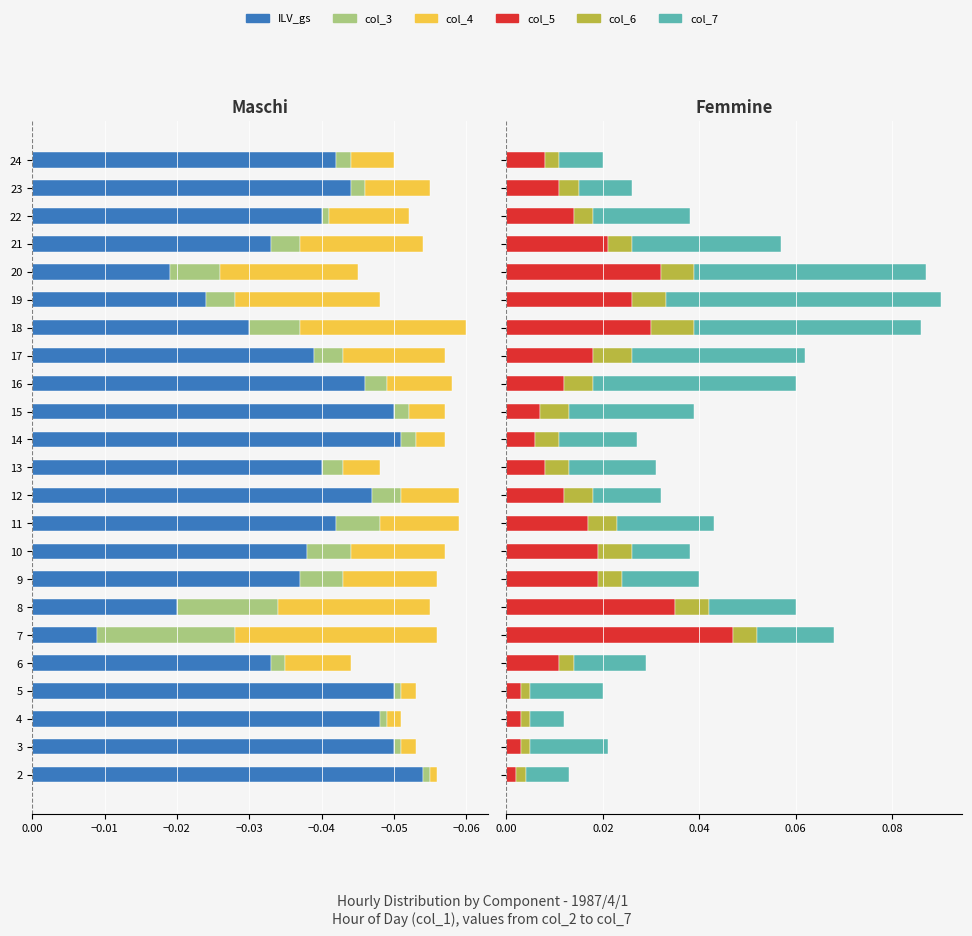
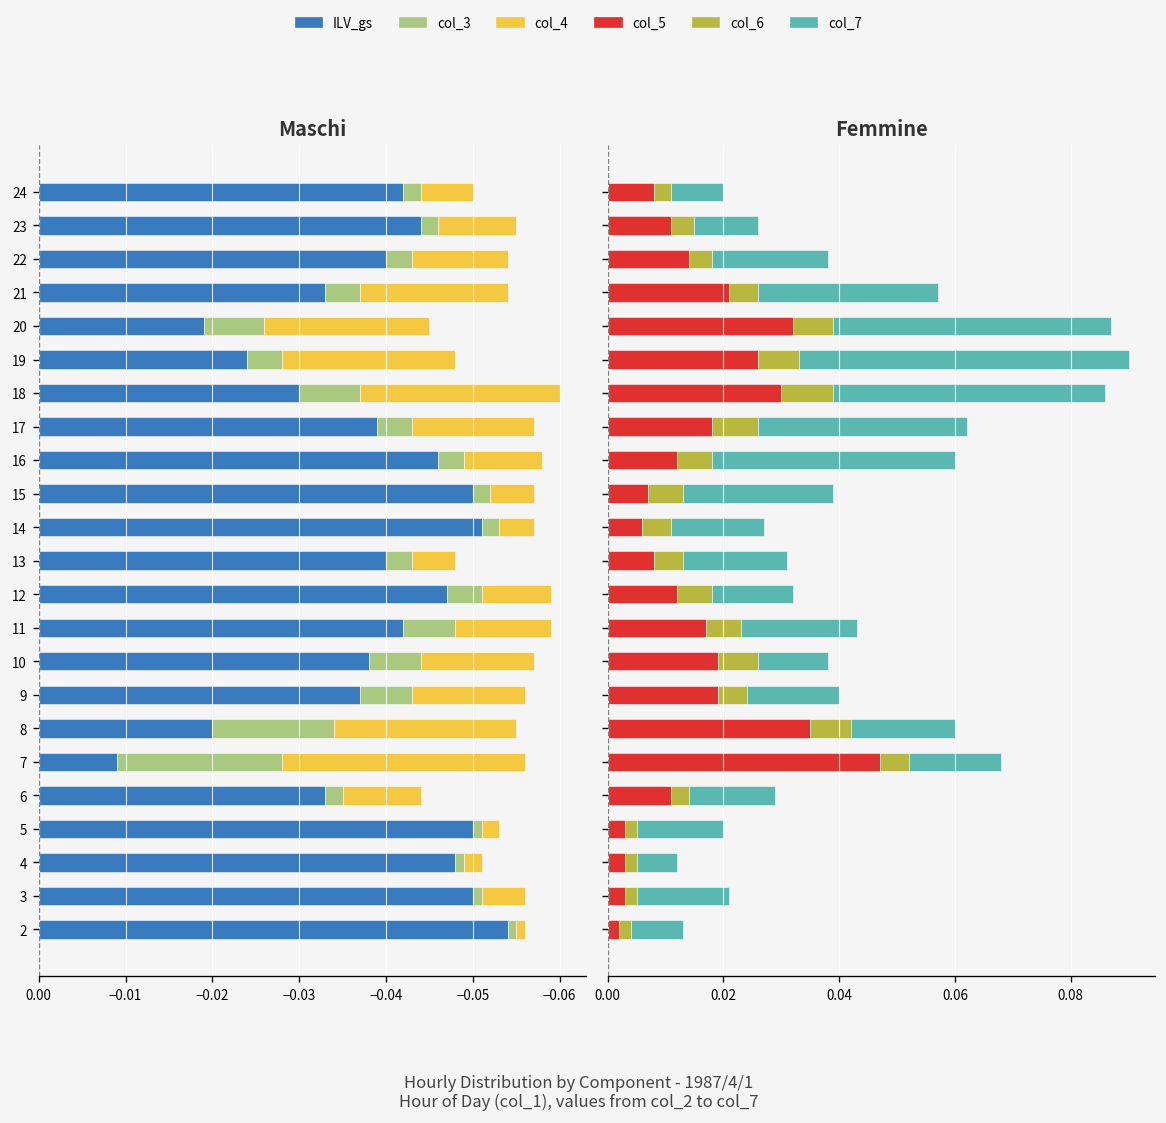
  {
    "Maschi": {
      "ILV_gs": {
        "24": -0.042,
        "23": -0.044,
        "22": -0.040,
        "21": -0.033,
        "20": -0.019,
        "19": -0.024,
        "18": -0.030,
        "17": -0.039,
        "16": -0.046,
        "15": -0.050,
        "14": -0.051,
        "13": -0.040,
        "12": -0.047,
        "11": -0.042,
        "10": -0.038,
        "9": -0.037,
        "8": -0.020,
        "7": -0.009,
        "6": -0.033,
        "5": -0.050,
        "4": -0.048,
        "3": -0.050,
        "2": -0.054
      },
      "col_3": {
        "24": -0.002,
        "23": -0.002,
-       "22": -0.001,
+       "22": -0.003,
        "21": -0.004,
        "20": -0.007,
        "19": -0.004,
        "18": -0.007,
        "17": -0.004,
        "16": -0.003,
        "15": -0.002,
        "14": -0.002,
        "13": -0.003,
        "12": -0.004,
        "11": -0.006,
        "10": -0.006,
        "9": -0.006,
        "8": -0.014,
        "7": -0.019,
        "6": -0.002,
        "5": -0.001,
        "4": -0.001,
        "3": -0.001,
        "2": -0.001
      },
      "col_4": {
        "24": -0.006,
        "23": -0.009,
        "22": -0.011,
        "21": -0.017,
        "20": -0.019,
        "19": -0.020,
        "18": -0.023,
        "17": -0.014,
        "16": -0.009,
        "15": -0.005,
        "14": -0.004,
        "13": -0.005,
        "12": -0.008,
        "11": -0.011,
        "10": -0.013,
        "9": -0.013,
        "8": -0.021,
        "7": -0.028,
        "6": -0.009,
        "5": -0.002,
        "4": -0.002,
-       "3": -0.002,
+       "3": -0.005,
        "2": -0.001
      }
    }
  }
